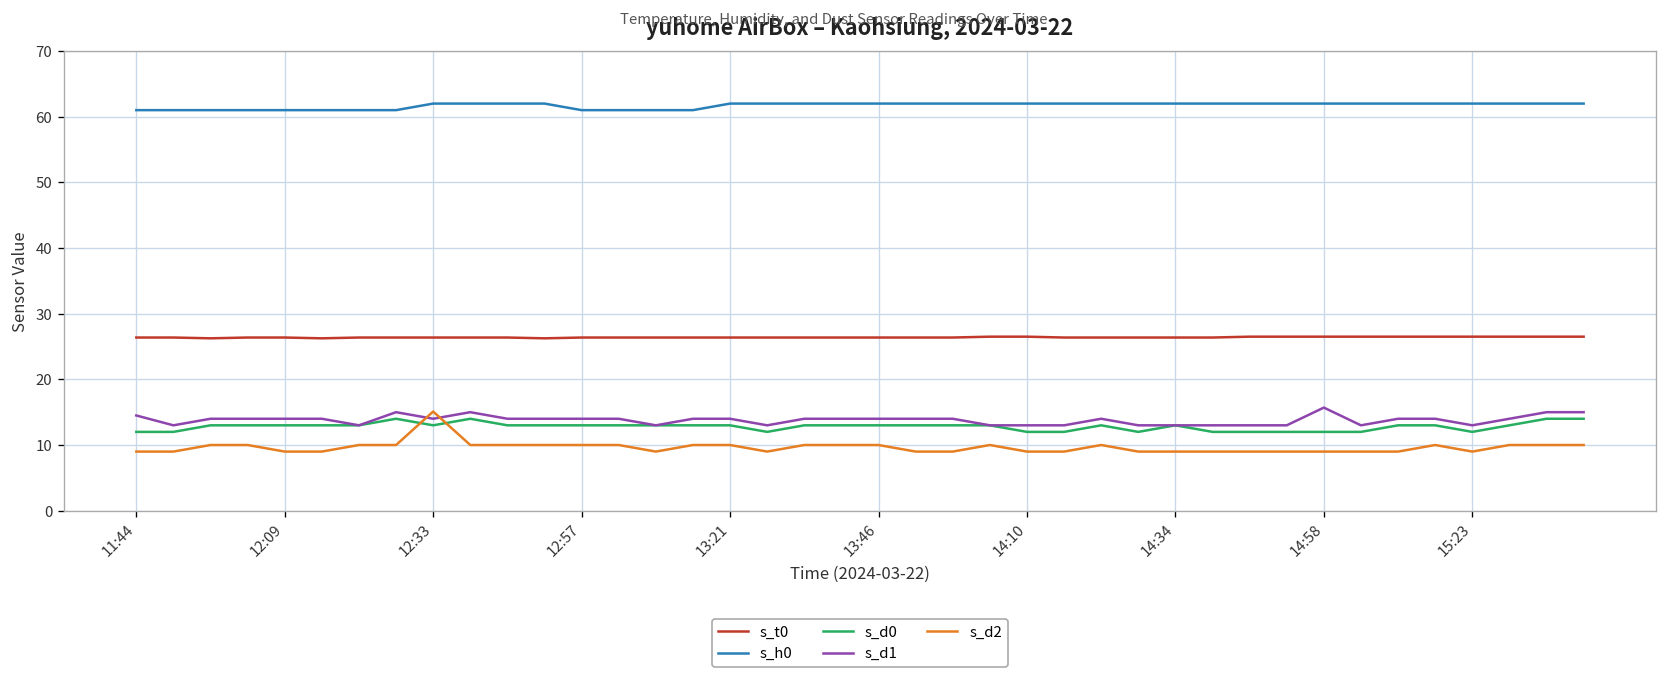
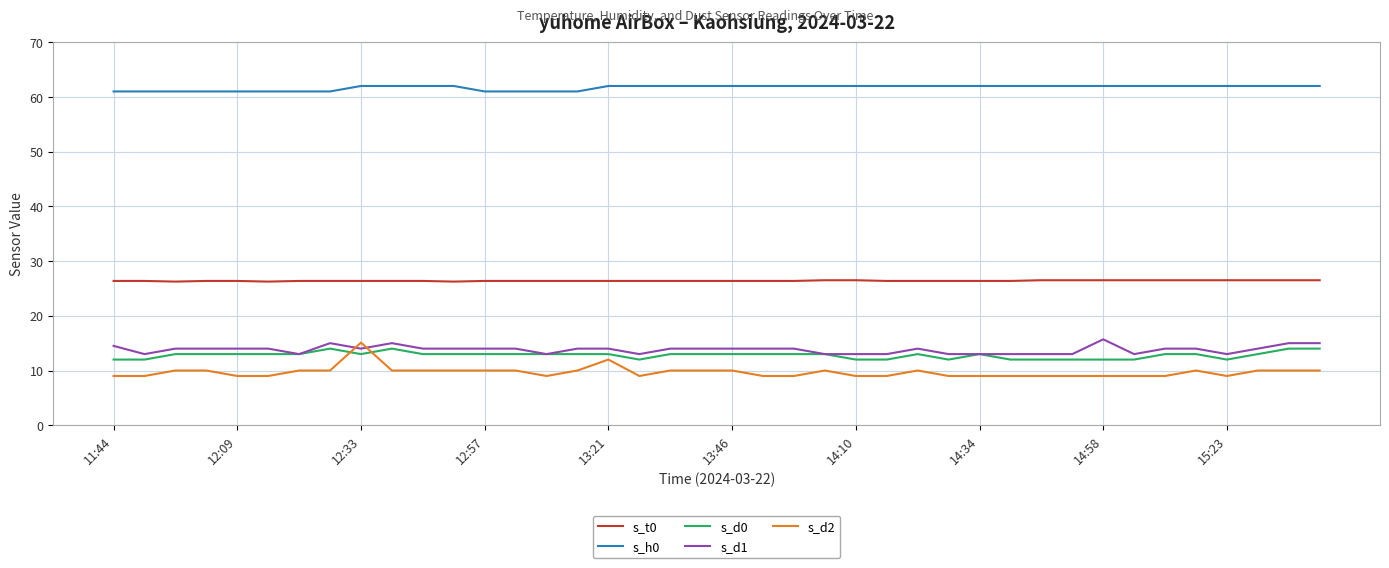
  {
    "s_t0": {
      "11:44": 26,
      "12:09": 26,
      "12:33": 26,
      "12:57": 26,
      "13:21": 26,
      "13:46": 26,
      "14:10": 27,
      "14:34": 26,
      "14:58": 27,
      "15:23": 27
    },
    "s_h0": {
      "11:44": 61,
      "12:09": 61,
      "12:33": 62,
      "12:57": 61,
      "13:21": 62,
      "13:46": 62,
      "14:10": 62,
      "14:34": 62,
      "14:58": 62,
      "15:23": 62
    },
    "s_d0": {
      "11:44": 12,
      "12:09": 13,
      "12:33": 13,
      "12:57": 13,
      "13:21": 13,
      "13:46": 13,
      "14:10": 12,
      "14:58": 12,
      "15:23": 12
    },
    "s_d1": {
      "11:44": 15,
      "12:09": 14,
      "12:33": 14,
      "12:57": 14,
      "13:21": 14,
      "13:46": 14,
      "14:10": 13,
      "14:58": 16,
      "15:23": 13
    },
    "s_d2": {
      "11:44": 9,
      "12:09": 9,
      "12:33": 15,
      "12:57": 10,
-     "13:21": 10,
+     "13:21": 12,
      "13:46": 10,
      "14:10": 9,
      "14:34": 9,
      "14:58": 9,
      "15:23": 9
    }
  }
